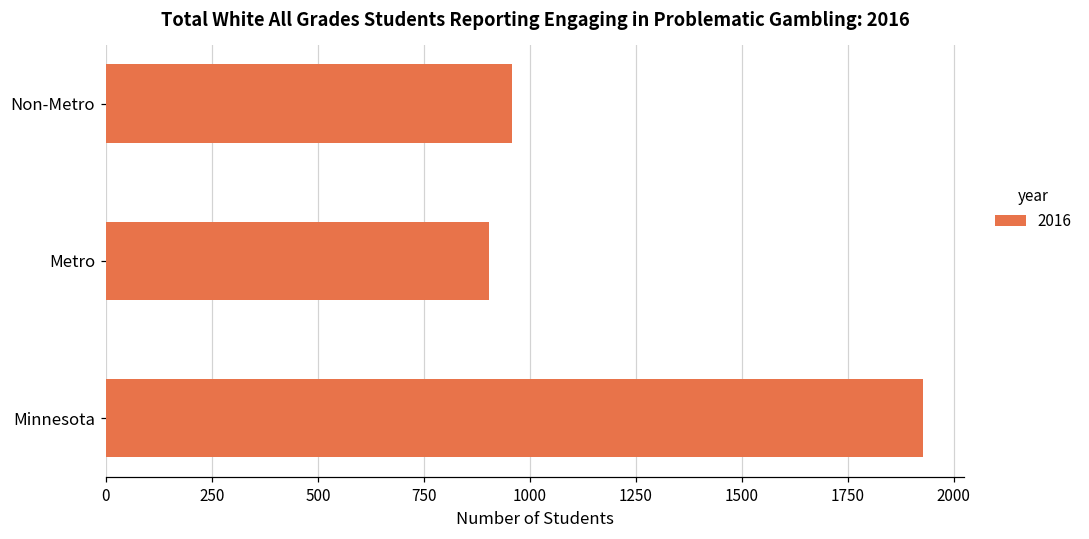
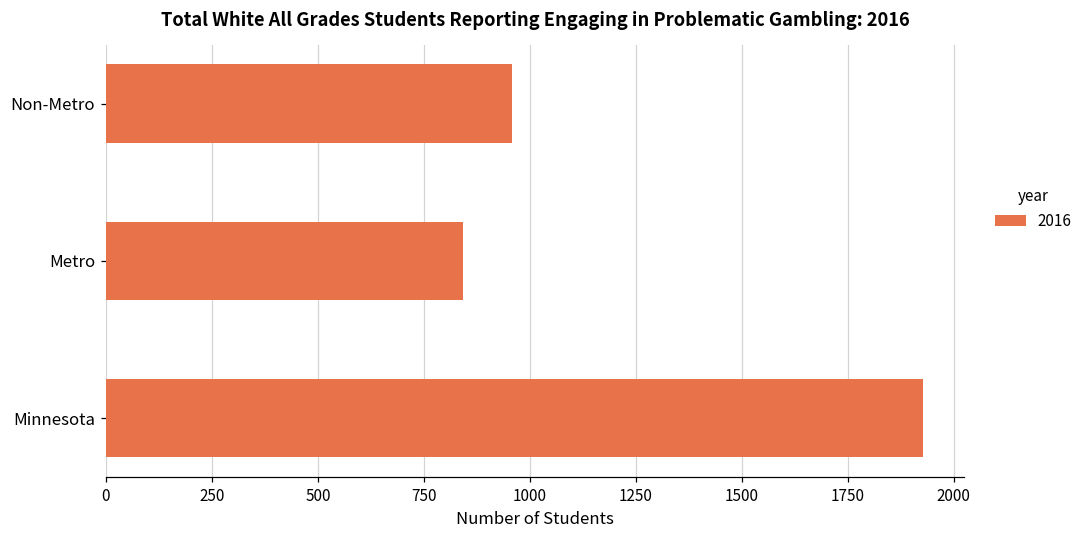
  {
    "Non-Metro": 960,
-   "Metro": 900,
+   "Metro": 840,
    "Minnesota": 1930
  }
